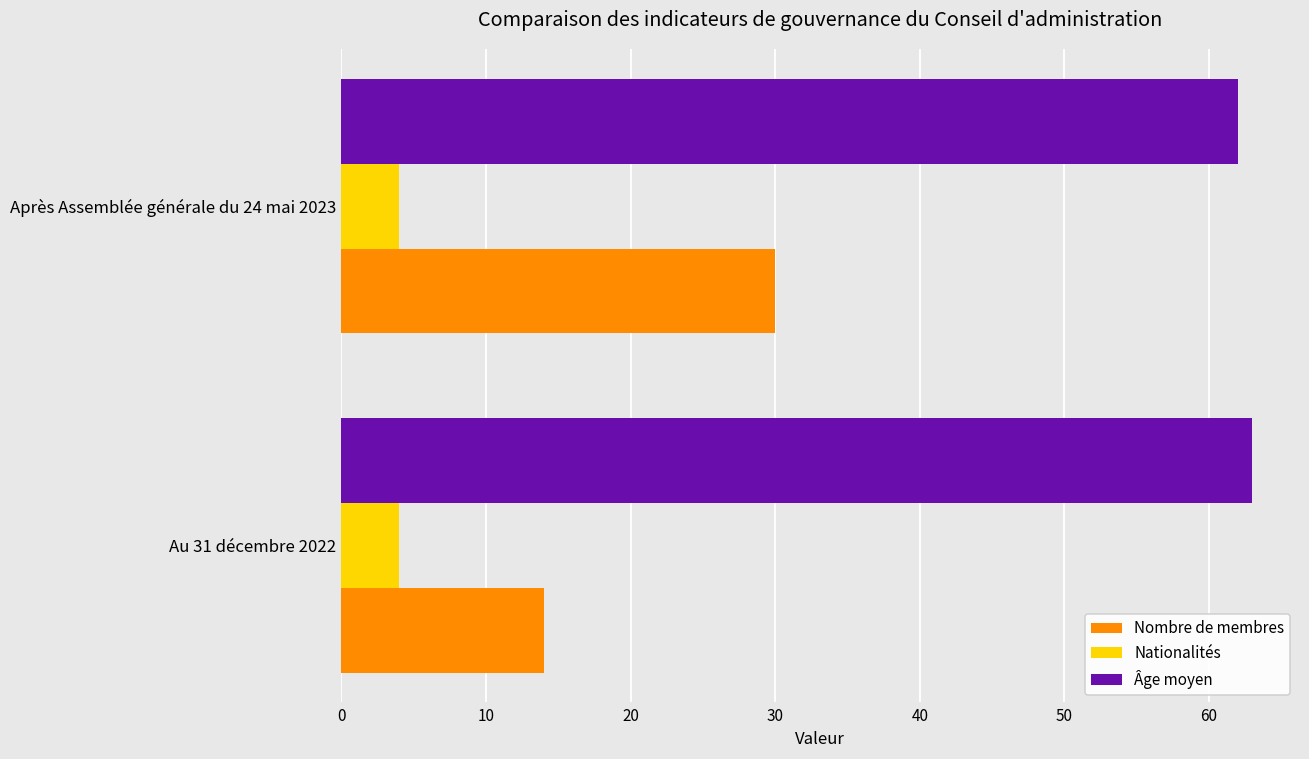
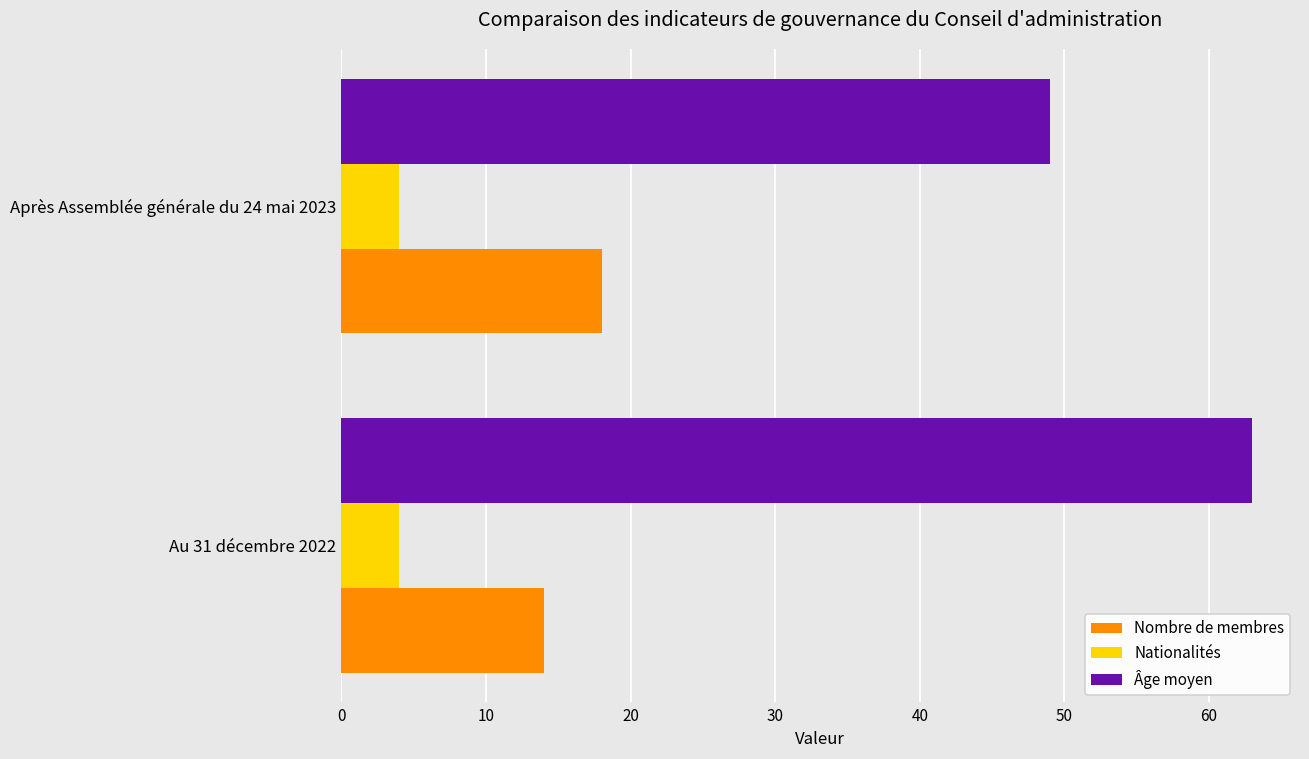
  {
    "Nombre de membres": {
-     "Après Assemblée générale du 24 mai 2023": 30,
+     "Après Assemblée générale du 24 mai 2023": 18,
      "Au 31 décembre 2022": 14
    },
    "Nationalités": {
      "Après Assemblée générale du 24 mai 2023": 4,
      "Au 31 décembre 2022": 4
    },
    "Âge moyen": {
-     "Après Assemblée générale du 24 mai 2023": 62,
+     "Après Assemblée générale du 24 mai 2023": 49,
      "Au 31 décembre 2022": 63
    }
  }
